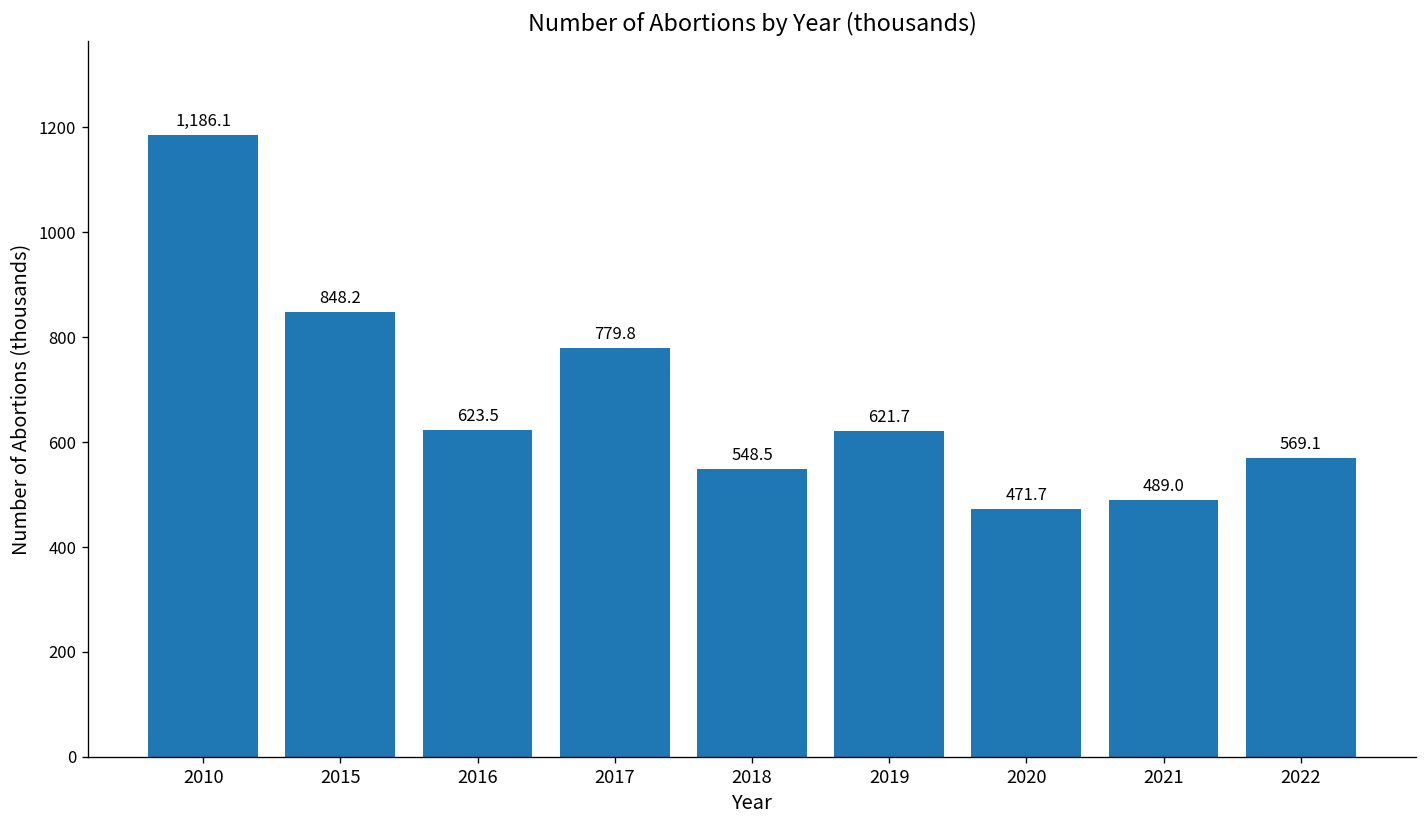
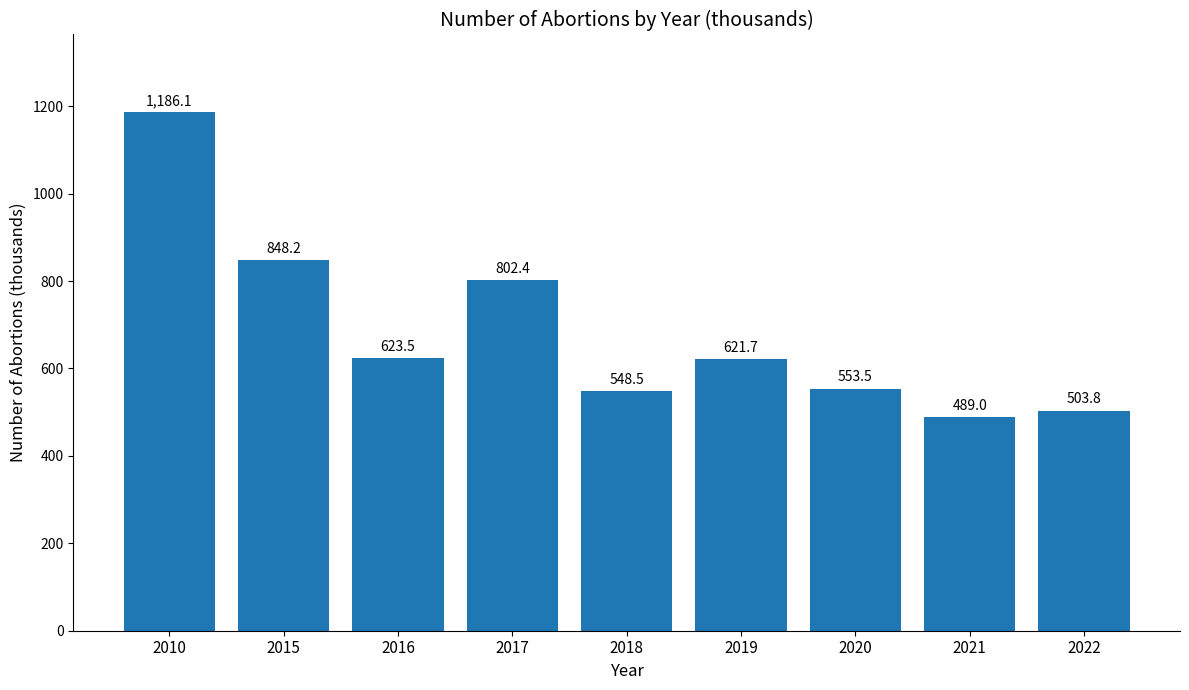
  {
    "2010": "1,186.1",
    "2015": "848.2",
    "2016": "623.5",
-   "2017": "779.8",
+   "2017": "802.4",
    "2018": "548.5",
    "2019": "621.7",
-   "2020": "471.7",
+   "2020": "553.5",
    "2021": "489.0",
-   "2022": "569.1"
+   "2022": "503.8"
  }
